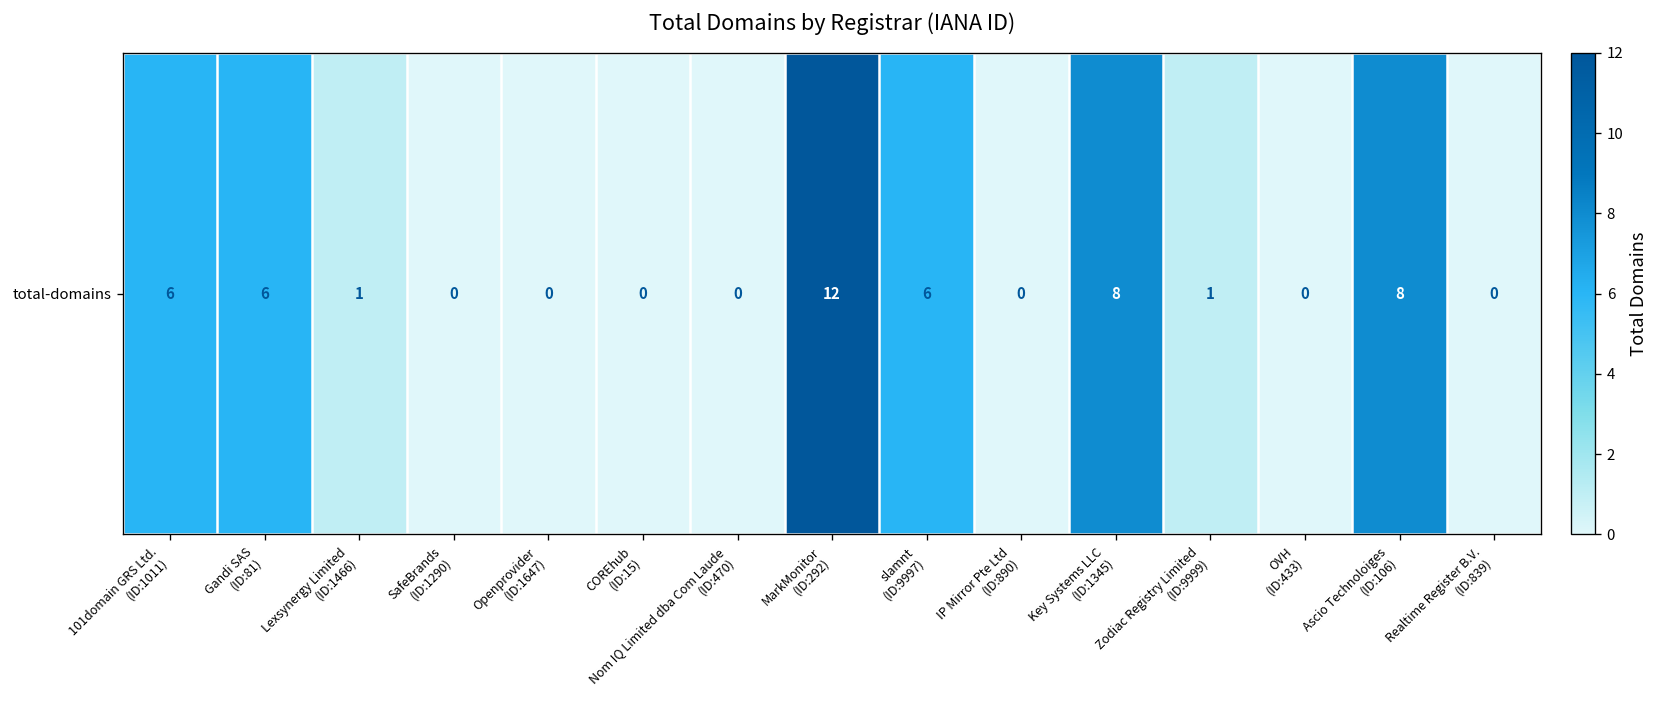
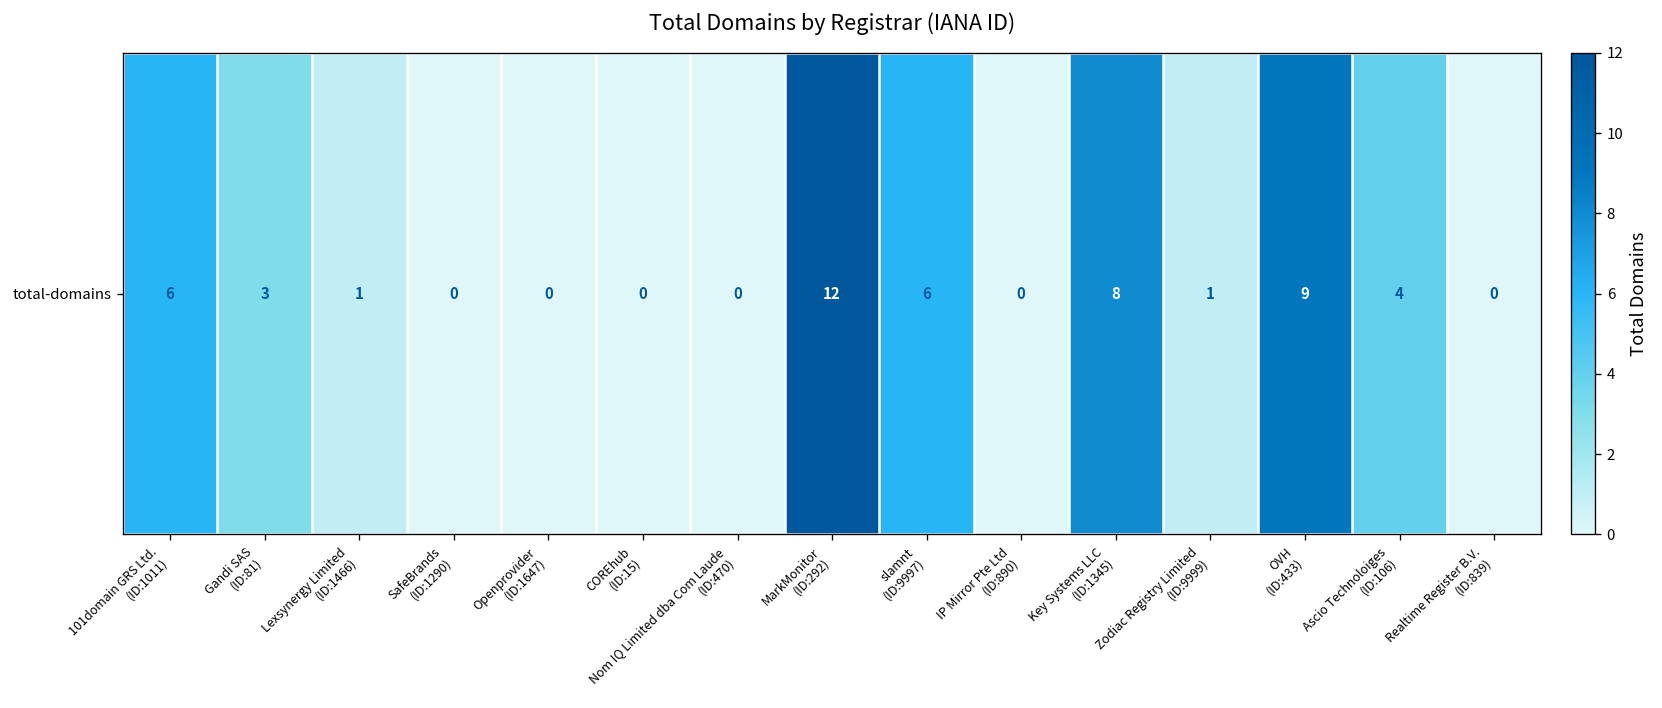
  {
    "total-domains": {
      "101domain GRS Ltd. (ID:1011)": 6,
-     "Gandi SAS (ID:81)": 6,
+     "Gandi SAS (ID:81)": 3,
      "Lexsynergy Limited (ID:1466)": 1,
      "SafeBrands (ID:1290)": 0,
      "Openprovider (ID:1647)": 0,
      "COREhub (ID:15)": 0,
      "Nom IQ Limited dba Com Laude (ID:470)": 0,
      "MarkMonitor (ID:292)": 12,
      "slamnt (ID:9997)": 6,
      "IP Mirror Pte Ltd (ID:890)": 0,
      "Key Systems LLC (ID:1345)": 8,
      "Zodiac Registry Limited (ID:9999)": 1,
-     "OVH (ID:433)": 0,
-     "Ascio Technoloiges (ID:106)": 8,
+     "OVH (ID:433)": 9,
+     "Ascio Technoloiges (ID:106)": 4,
      "Realtime Register B.V. (ID:839)": 0
    }
  }
